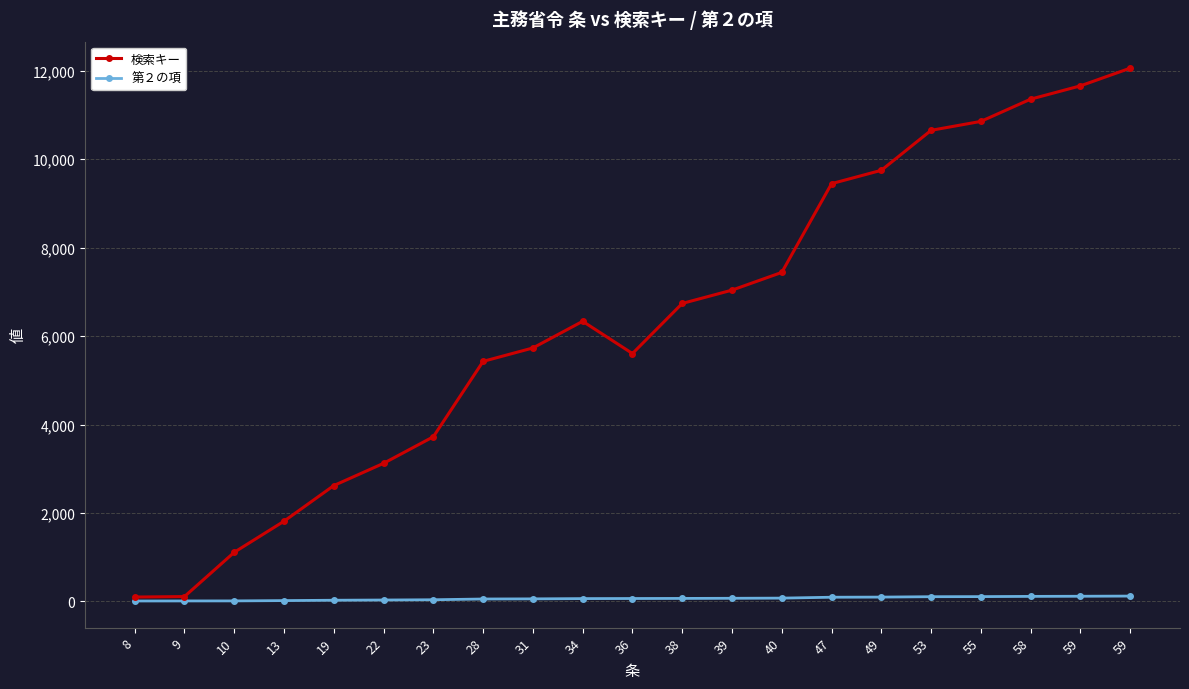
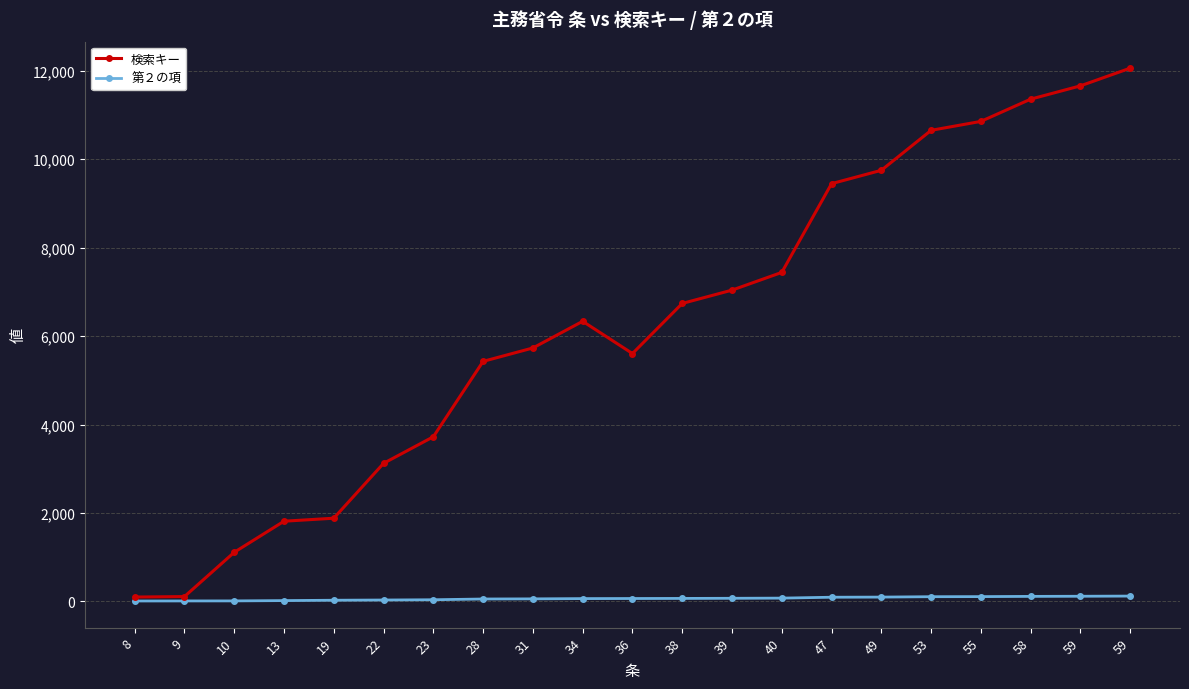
  {
    "検索キー": {
      "8": "100",
      "9": "100",
      "10": "1,100",
      "13": "1,800",
-     "19": "2,600",
+     "19": "1,900",
      "22": "3,100",
      "23": "3,700",
      "28": "5,400",
      "31": "5,700",
      "34": "6,300",
      "36": "5,600",
      "38": "6,700",
      "39": "7,000",
      "40": "7,400",
      "47": "9,400",
      "49": "9,700",
      "53": "10,700",
      "55": "10,900",
      "58": "11,400"
    },
    "第２の項": {
      "8": "0",
      "9": "0",
      "10": "0",
      "13": "0",
      "19": "0",
      "22": "0",
      "23": "0",
      "28": "100",
      "31": "100",
      "34": "100",
      "36": "100",
      "38": "100",
      "39": "100",
      "40": "100",
      "47": "100",
      "49": "100",
      "53": "100",
      "55": "100",
      "58": "100"
    }
  }
